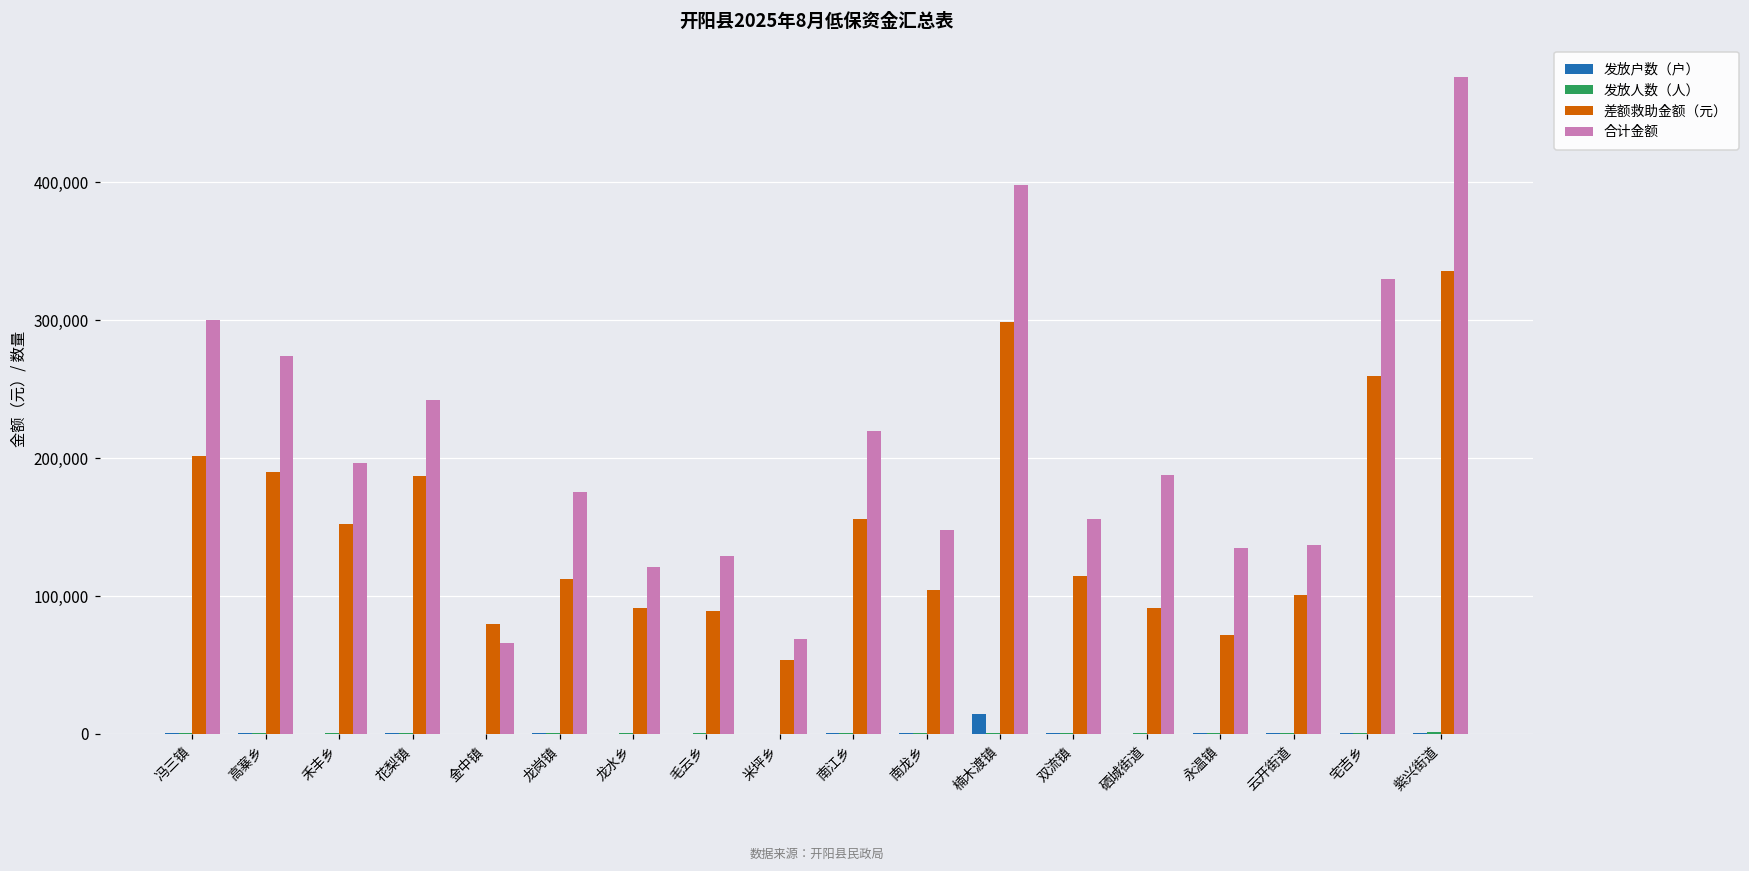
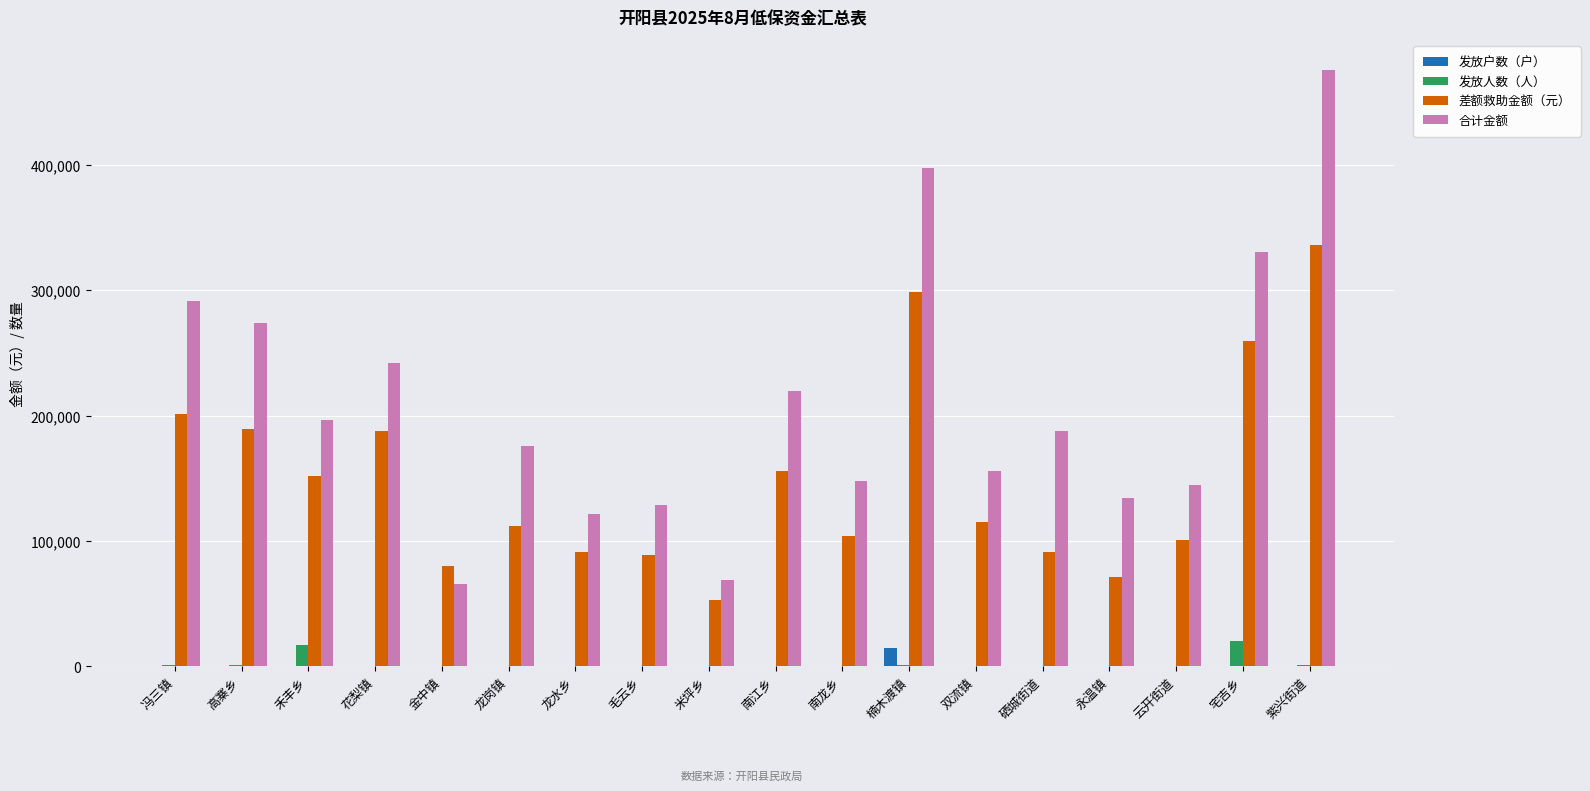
  {
    "发放户数（户）": {
      "楠木渡镇": "14,000"
    },
    "发放人数（人）": {
-     "禾丰乡": "0",
-     "宅吉乡": "1,000"
+     "禾丰乡": "17,000",
+     "宅吉乡": "20,000"
    },
    "差额救助金额（元）": {
      "冯三镇": "201,000",
      "高寨乡": "190,000",
      "禾丰乡": "152,000",
      "花梨镇": "187,000",
      "金中镇": "80,000",
      "龙岗镇": "112,000",
      "龙水乡": "91,000",
      "毛云乡": "89,000",
      "米坪乡": "53,000",
      "南江乡": "156,000",
      "南龙乡": "104,000",
      "楠木渡镇": "299,000",
      "双流镇": "115,000",
      "硒城街道": "91,000",
      "永温镇": "71,000",
      "云开街道": "100,000",
      "宅吉乡": "260,000",
      "紫兴街道": "336,000"
    },
    "合计金额": {
-     "冯三镇": "301,000",
+     "冯三镇": "292,000",
      "高寨乡": "274,000",
      "禾丰乡": "197,000",
      "花梨镇": "242,000",
      "金中镇": "66,000",
      "龙岗镇": "176,000",
      "龙水乡": "121,000",
      "毛云乡": "129,000",
      "米坪乡": "69,000",
      "南江乡": "220,000",
      "南龙乡": "148,000",
      "楠木渡镇": "398,000",
      "双流镇": "156,000",
      "硒城街道": "187,000",
      "永温镇": "134,000",
-     "云开街道": "137,000",
+     "云开街道": "144,000",
      "宅吉乡": "330,000",
      "紫兴街道": "476,000"
    }
  }
